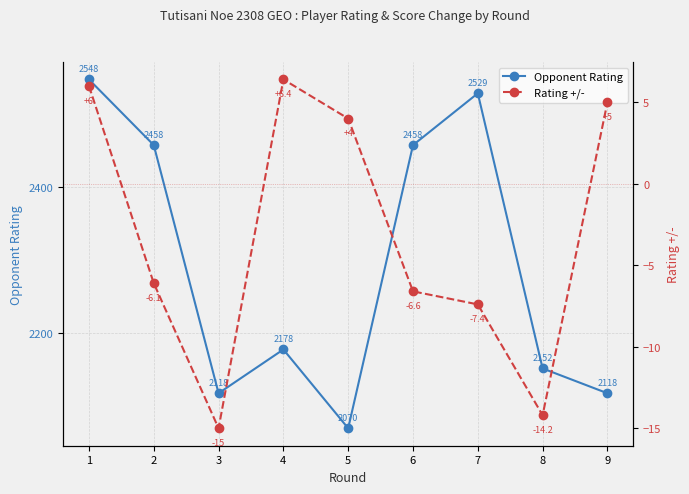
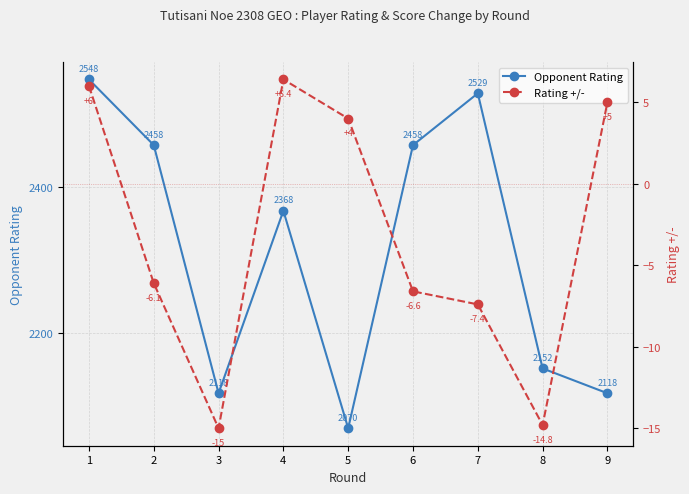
  {
    "Opponent Rating": {
      "1": "2548",
      "2": "2458",
      "3": "2118",
-     "4": "2178",
+     "4": "2368",
      "5": "2070",
      "6": "2458",
      "7": "2529",
      "8": "2152",
      "9": "2118"
    },
    "Rating +/-": {
      "1": "+6",
      "2": "-6.1",
      "3": "-15",
      "4": "+6.4",
      "5": "+4",
      "6": "-6.6",
      "7": "-7.4",
-     "8": "-14.2"
+     "8": "-14.8"
    }
  }
